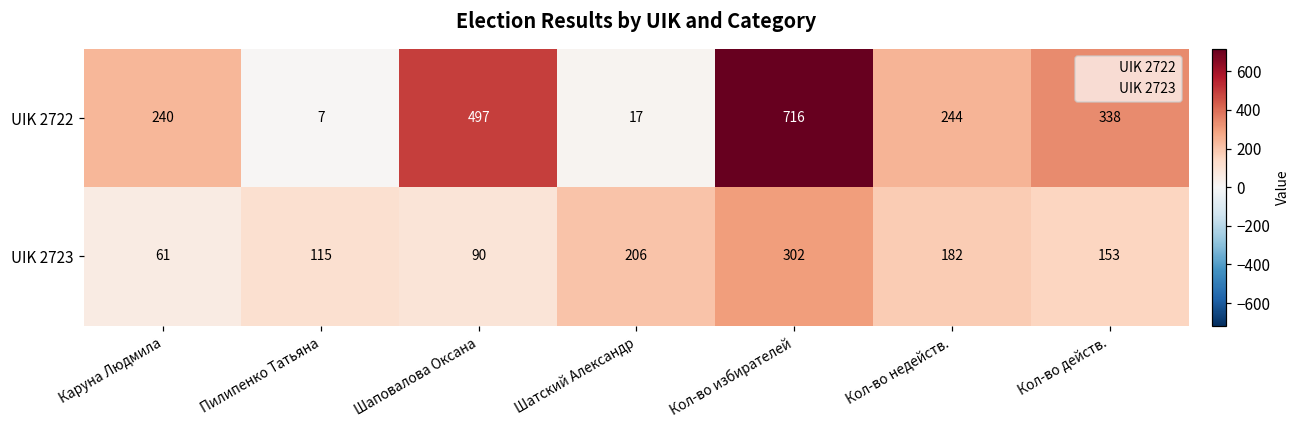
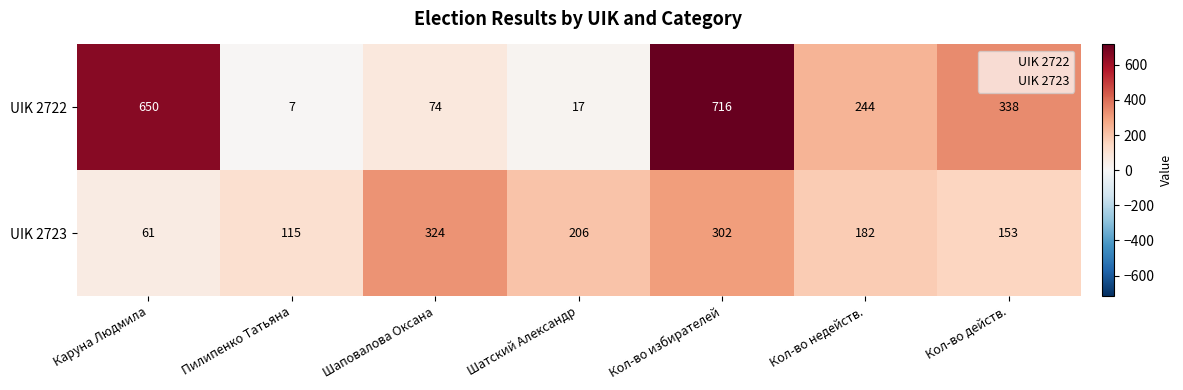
  {
    "UIK 2722": {
-     "Каруна Людмила": 240,
+     "Каруна Людмила": 650,
      "Пилипенко Татьяна": 7,
-     "Шаповалова Оксана": 497,
+     "Шаповалова Оксана": 74,
      "Шатский Александр": 17,
      "Кол-во избирателей": 716,
      "Кол-во недейств.": 244,
      "Кол-во действ.": 338
    },
    "UIK 2723": {
      "Каруна Людмила": 61,
      "Пилипенко Татьяна": 115,
-     "Шаповалова Оксана": 90,
+     "Шаповалова Оксана": 324,
      "Шатский Александр": 206,
      "Кол-во избирателей": 302,
      "Кол-во недейств.": 182,
      "Кол-во действ.": 153
    }
  }
